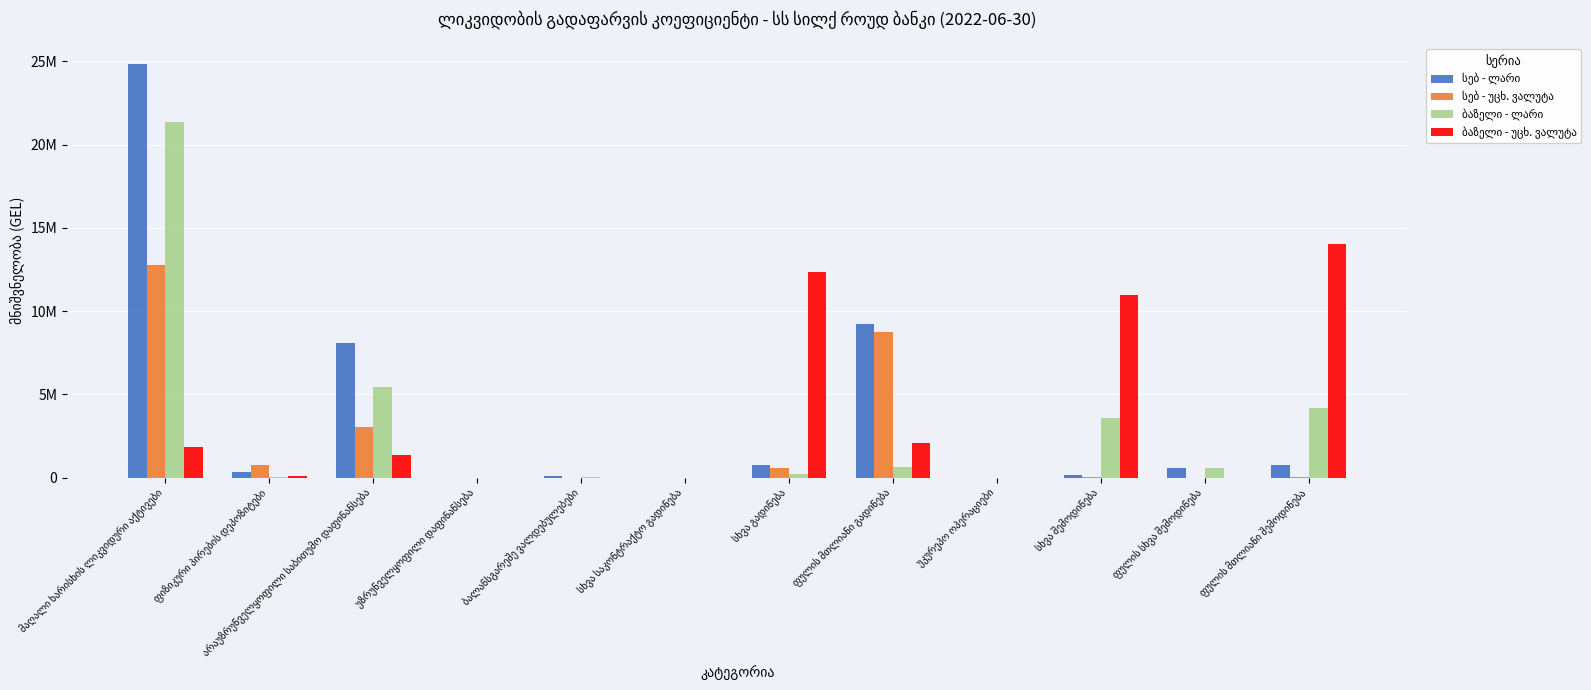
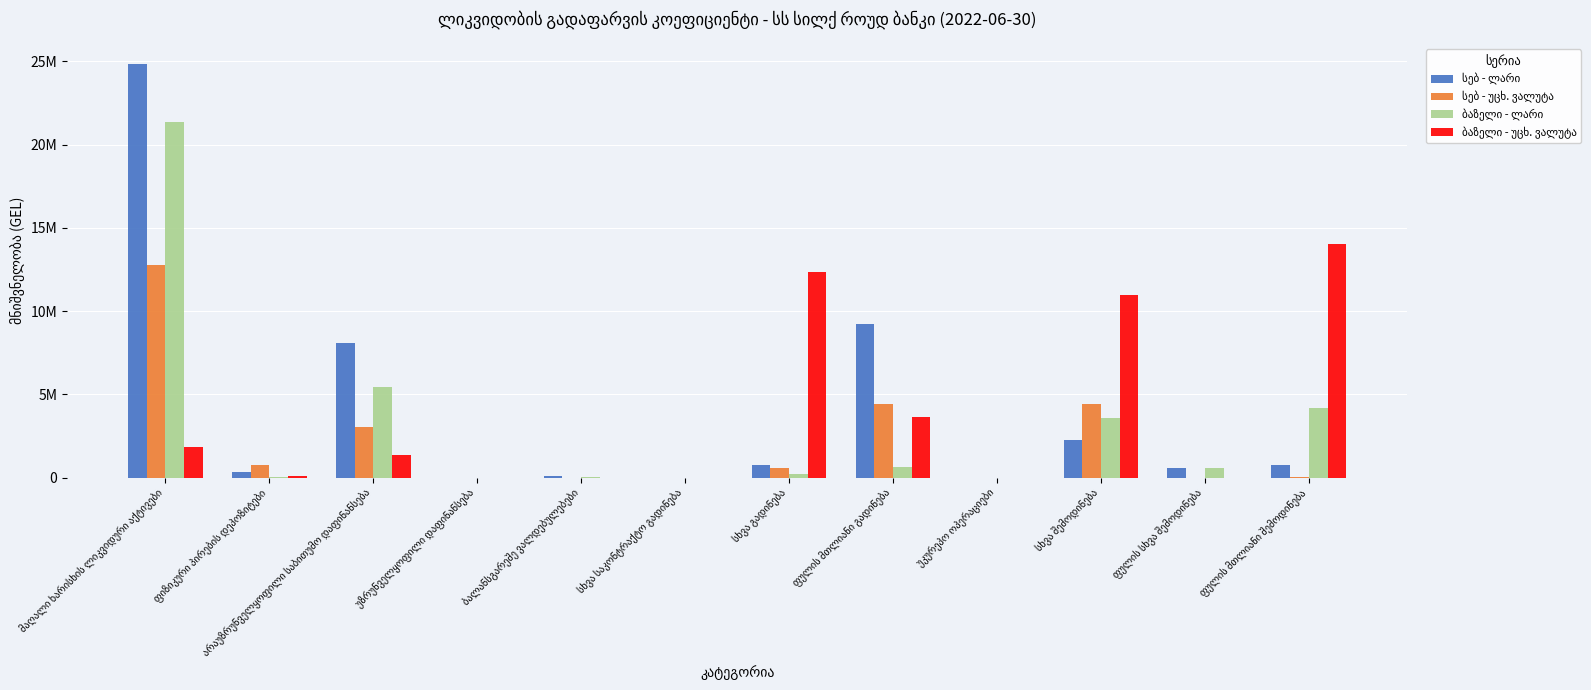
  {
    "სებ - ლარი": {
      "მაღალი ხარისხის ლიკვიდური აქტივები": 24800000,
      "ფიზიკური პირების დეპოზიტები": 300000,
      "არაუზრუნველყოფილი საბითუმო დაფინანსება": 8100000,
      "უზრუნველყოფილი დაფინანსება": 0,
      "სხვა საკონტრაქტო გადინება": 0,
      "სხვა გადინება": 800000,
      "ფულის მთლიანი გადინება": 9200000,
      "უკურეპო ოპერაციები": 0,
-     "სხვა შემოდინება": 100000,
+     "სხვა შემოდინება": 2200000,
      "ფულის სხვა შემოდინება": 600000,
      "ფულის მთლიანი შემოდინება": 700000
    },
    "სებ - უცხ. ვალუტა": {
      "მაღალი ხარისხის ლიკვიდური აქტივები": 12800000,
      "ფიზიკური პირების დეპოზიტები": 700000,
      "არაუზრუნველყოფილი საბითუმო დაფინანსება": 3100000,
      "უზრუნველყოფილი დაფინანსება": 0,
      "სხვა საკონტრაქტო გადინება": 0,
      "სხვა გადინება": 600000,
-     "ფულის მთლიანი გადინება": 8800000,
+     "ფულის მთლიანი გადინება": 4400000,
      "უკურეპო ოპერაციები": 0,
-     "სხვა შემოდინება": 0,
+     "სხვა შემოდინება": 4400000,
      "ფულის სხვა შემოდინება": 0
    },
    "ბაზელი - ლარი": {
      "მაღალი ხარისხის ლიკვიდური აქტივები": 21400000,
      "არაუზრუნველყოფილი საბითუმო დაფინანსება": 5500000,
      "უზრუნველყოფილი დაფინანსება": 0,
      "სხვა საკონტრაქტო გადინება": 0,
      "სხვა გადინება": 200000,
      "ფულის მთლიანი გადინება": 600000,
      "უკურეპო ოპერაციები": 0,
      "სხვა შემოდინება": 3600000,
      "ფულის სხვა შემოდინება": 600000,
      "ფულის მთლიანი შემოდინება": 4200000
    },
    "ბაზელი - უცხ. ვალუტა": {
      "მაღალი ხარისხის ლიკვიდური აქტივები": 1800000,
      "არაუზრუნველყოფილი საბითუმო დაფინანსება": 1300000,
      "უზრუნველყოფილი დაფინანსება": 0,
      "სხვა საკონტრაქტო გადინება": 0,
      "სხვა გადინება": 12300000,
-     "ფულის მთლიანი გადინება": 2100000,
+     "ფულის მთლიანი გადინება": 3600000,
      "უკურეპო ოპერაციები": 0,
      "სხვა შემოდინება": 10900000,
      "ფულის სხვა შემოდინება": 0,
      "ფულის მთლიანი შემოდინება": 14100000
    }
  }
